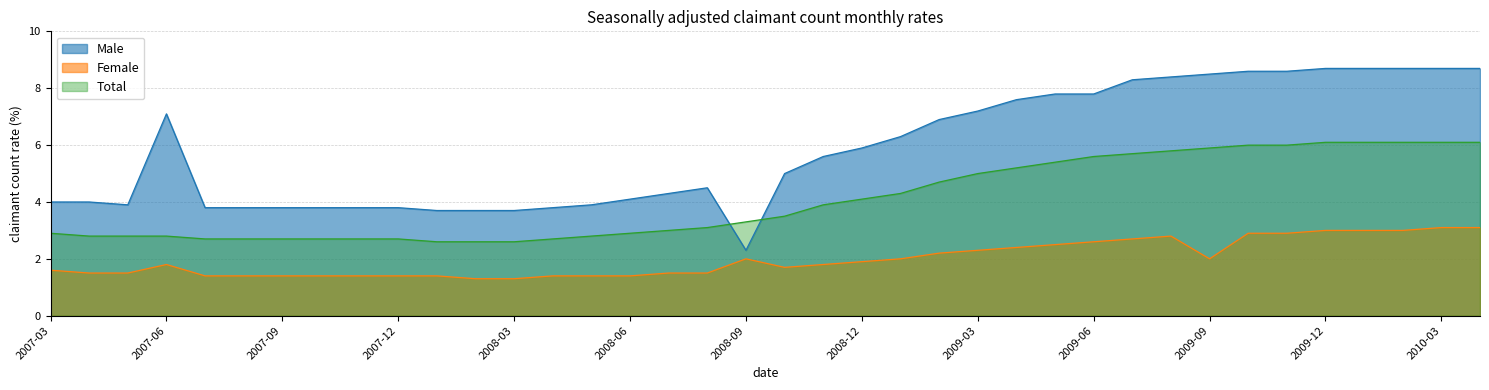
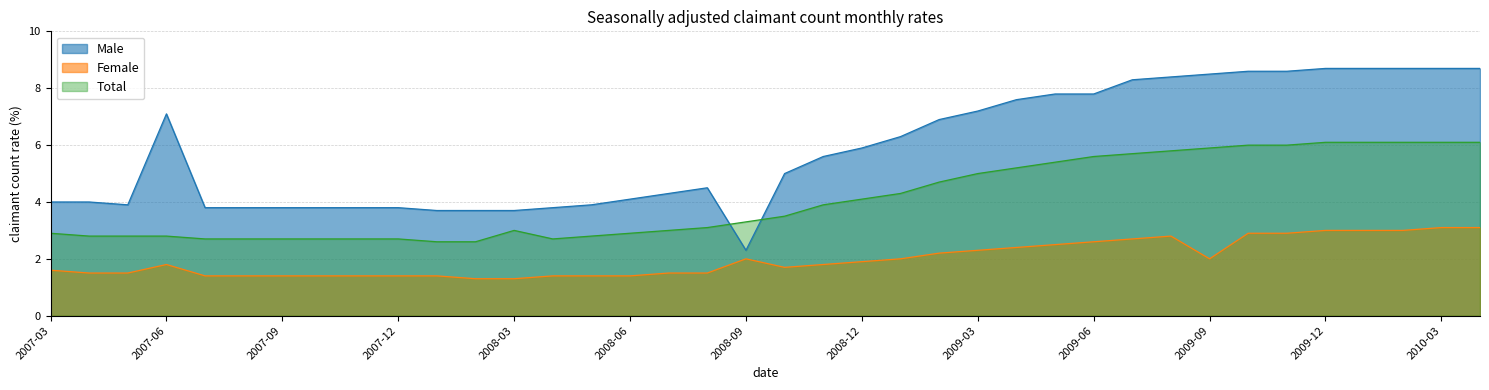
  {
    "Male": {
      "2007-03": 4.0,
      "2007-06": 7.1,
      "2007-09": 3.8,
      "2007-12": 3.8,
      "2008-03": 3.7,
      "2008-06": 4.1,
      "2008-09": 2.3,
      "2008-12": 5.9,
      "2009-03": 7.2,
      "2009-06": 7.8,
      "2009-09": 8.5,
      "2009-12": 8.7,
      "2010-03": 8.7
    },
    "Female": {
      "2007-03": 1.6,
      "2007-06": 1.8,
      "2007-09": 1.4,
      "2007-12": 1.4,
      "2008-03": 1.3,
      "2008-06": 1.4,
      "2008-09": 2.0,
      "2008-12": 1.9,
      "2009-03": 2.3,
      "2009-06": 2.6,
      "2009-09": 2.0,
      "2009-12": 3.0,
      "2010-03": 3.1
    },
    "Total": {
      "2007-03": 2.9,
      "2007-06": 2.8,
      "2007-09": 2.7,
      "2007-12": 2.7,
-     "2008-03": 2.6,
+     "2008-03": 3.0,
      "2008-06": 2.9,
      "2008-09": 3.3,
      "2008-12": 4.1,
      "2009-03": 5.0,
      "2009-06": 5.6,
      "2009-09": 5.9,
      "2009-12": 6.1,
      "2010-03": 6.1
    }
  }
